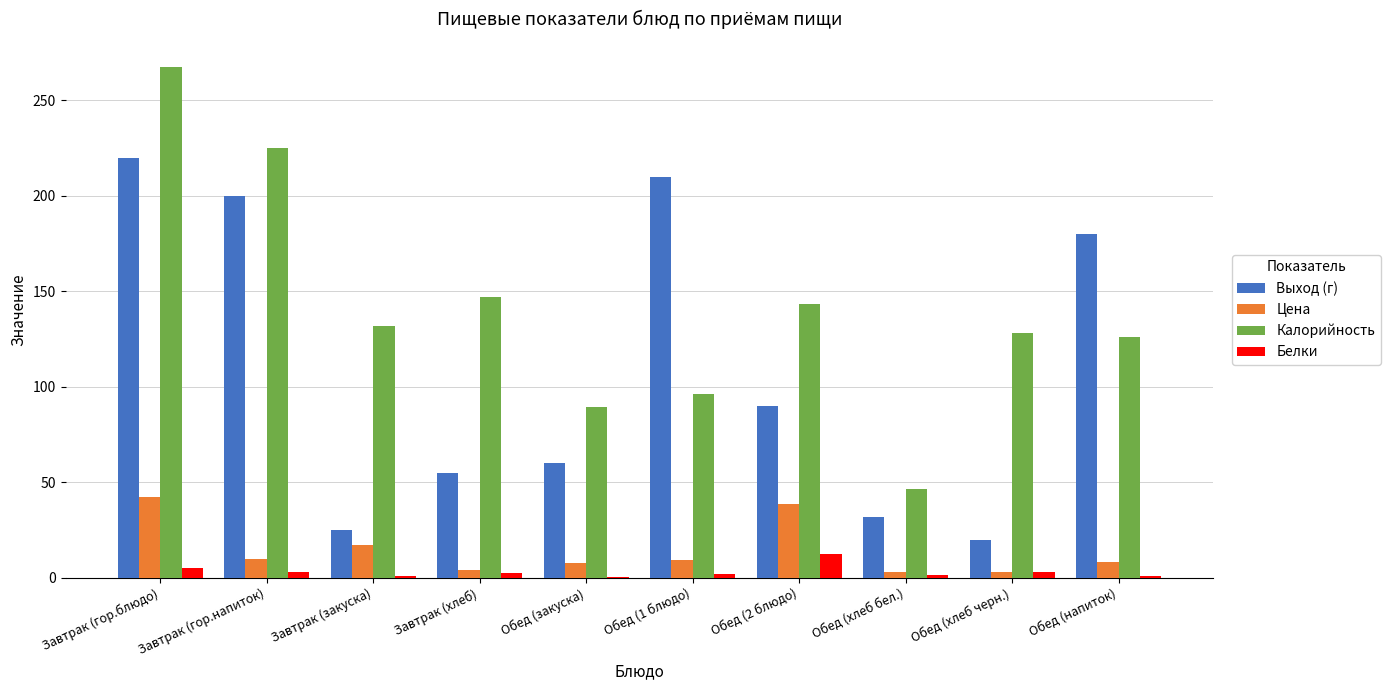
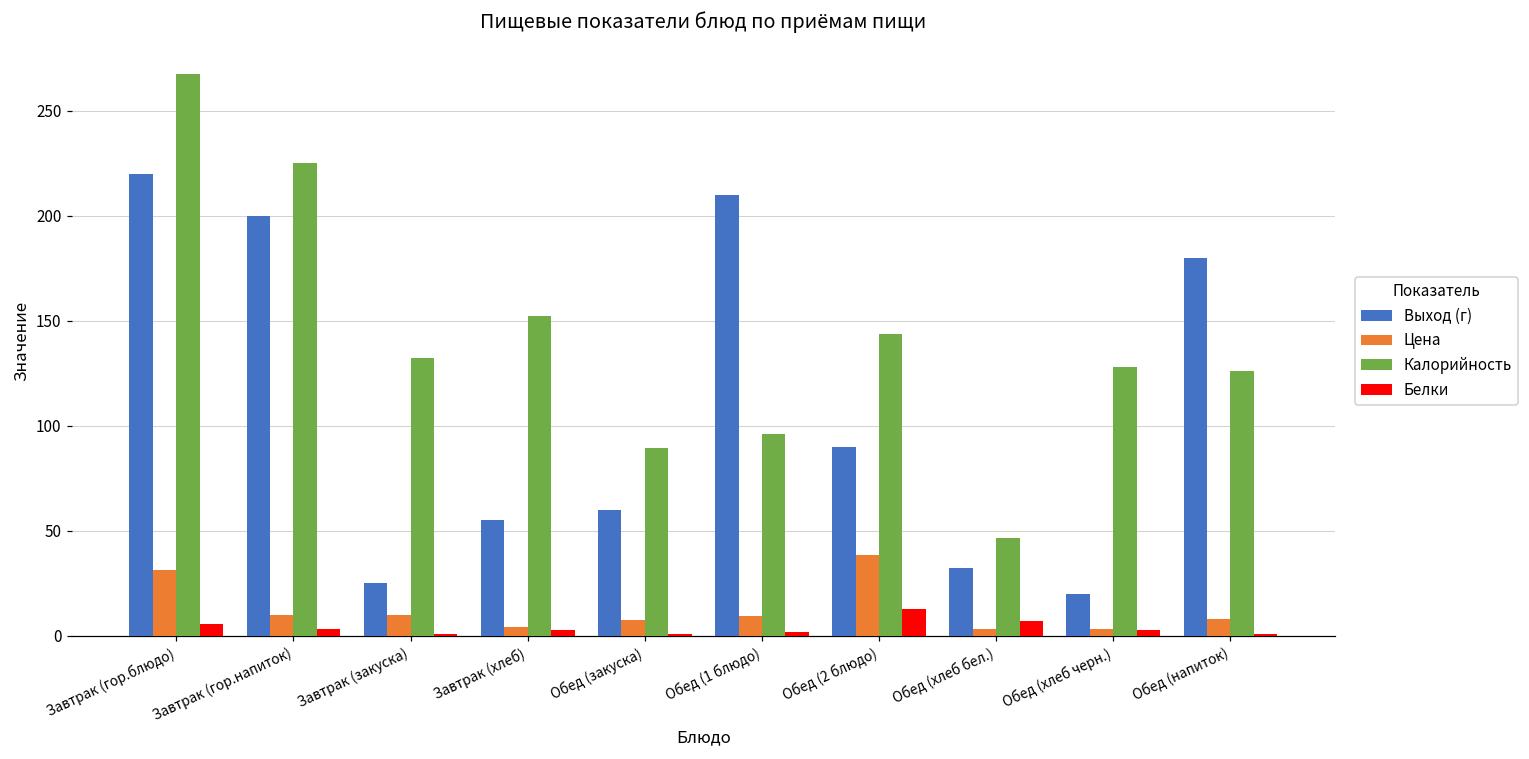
  {
    "Выход (г)": {
      "Завтрак (гор.блюдо)": 220,
      "Завтрак (гор.напиток)": 200,
      "Завтрак (закуска)": 25,
      "Завтрак (хлеб)": 55,
      "Обед (закуска)": 60,
      "Обед (1 блюдо)": 210,
      "Обед (2 блюдо)": 90,
      "Обед (хлеб бел.)": 32,
      "Обед (хлеб черн.)": 20,
      "Обед (напиток)": 180
    },
    "Цена": {
-     "Завтрак (гор.блюдо)": 42,
+     "Завтрак (гор.блюдо)": 31,
      "Завтрак (гор.напиток)": 10,
-     "Завтрак (закуска)": 17,
+     "Завтрак (закуска)": 10,
      "Завтрак (хлеб)": 4,
      "Обед (закуска)": 8,
      "Обед (1 блюдо)": 10,
      "Обед (2 блюдо)": 38,
      "Обед (хлеб бел.)": 3,
      "Обед (хлеб черн.)": 3,
      "Обед (напиток)": 8
    },
    "Калорийность": {
      "Завтрак (гор.блюдо)": 267,
      "Завтрак (гор.напиток)": 225,
      "Завтрак (закуска)": 132,
-     "Завтрак (хлеб)": 147,
+     "Завтрак (хлеб)": 152,
      "Обед (закуска)": 89,
      "Обед (1 блюдо)": 96,
      "Обед (2 блюдо)": 143,
      "Обед (хлеб бел.)": 47,
      "Обед (хлеб черн.)": 128,
      "Обед (напиток)": 126
    },
    "Белки": {
      "Завтрак (гор.блюдо)": 5,
      "Завтрак (гор.напиток)": 3,
      "Завтрак (хлеб)": 2,
      "Обед (1 блюдо)": 2,
      "Обед (2 блюдо)": 13,
-     "Обед (хлеб бел.)": 2,
+     "Обед (хлеб бел.)": 7,
      "Обед (хлеб черн.)": 3
    }
  }
